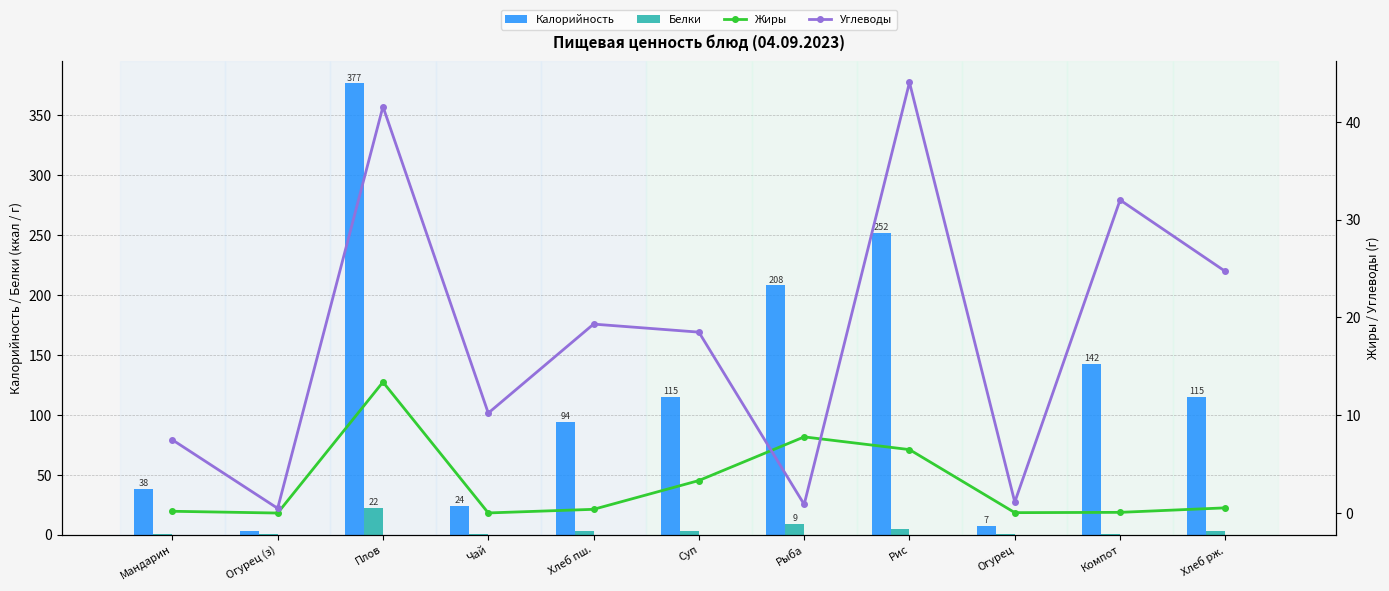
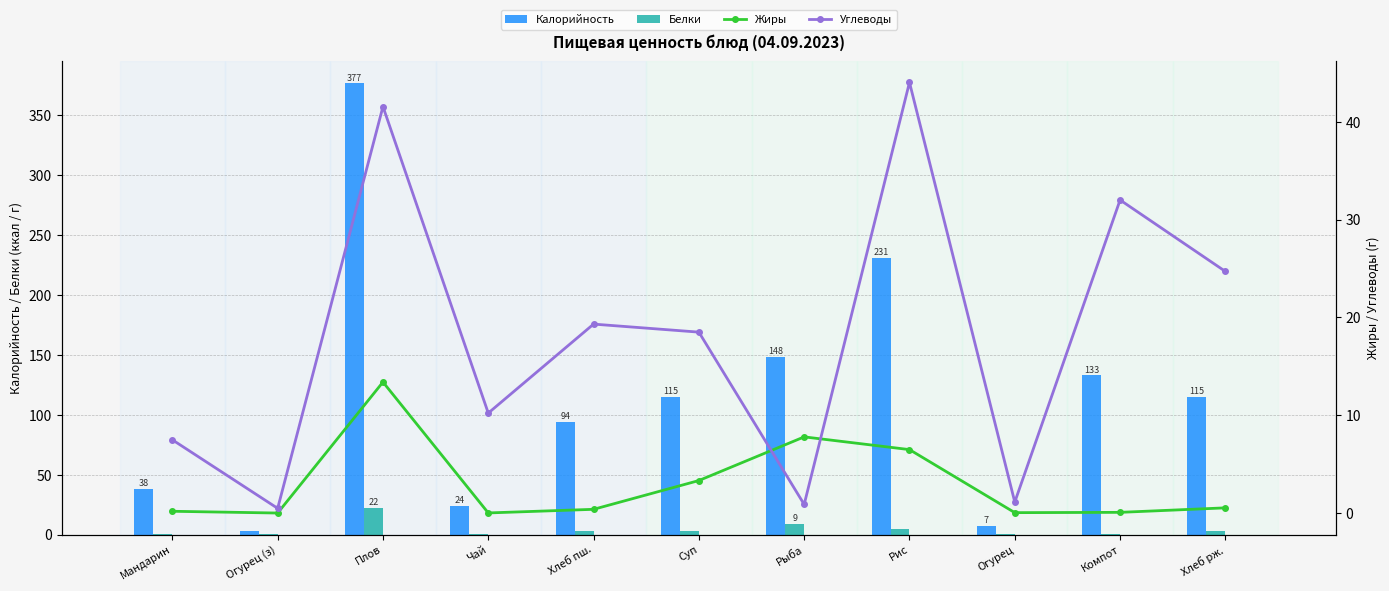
  {
    "Калорийность": {
      "Мандарин": 38,
      "Плов": 377,
      "Чай": 24,
      "Хлеб пш.": 94,
      "Суп": 115,
-     "Рыба": 208,
-     "Рис": 252,
+     "Рыба": 148,
+     "Рис": 231,
      "Огурец": 7,
-     "Компот": 142,
+     "Компот": 133,
      "Хлеб рж.": 115
    },
    "Белки": {
      "Плов": 22,
      "Рыба": 9
    }
  }
